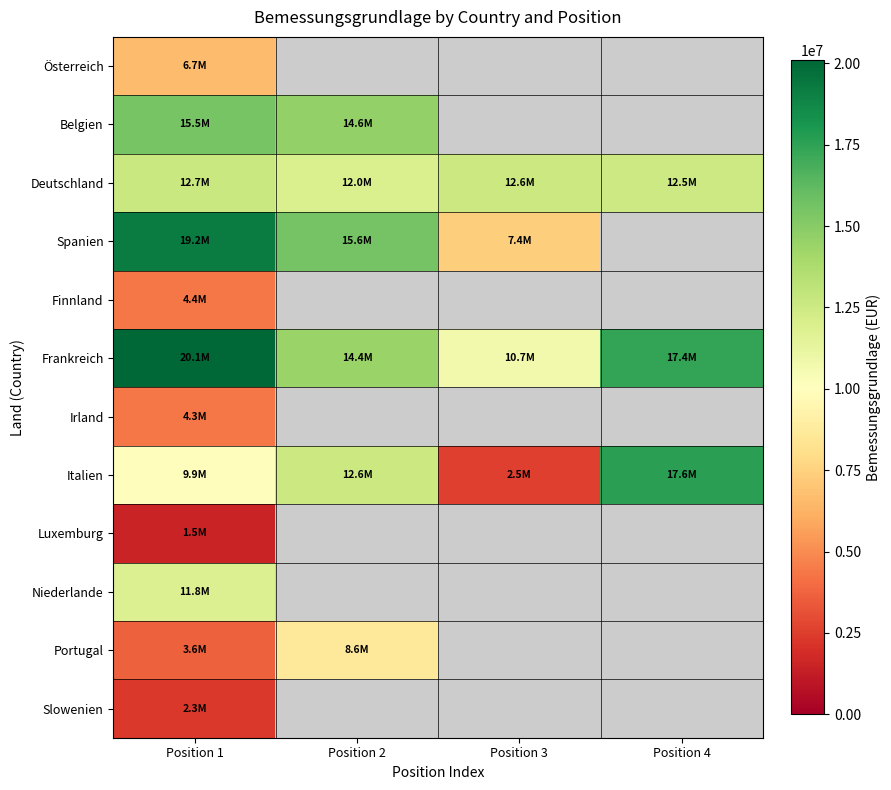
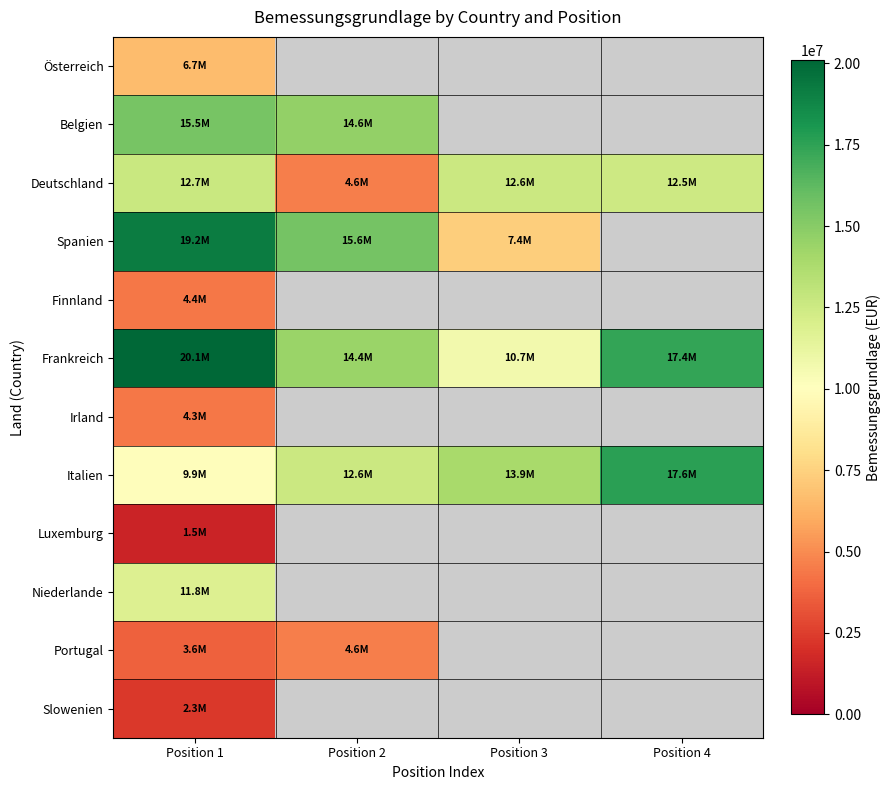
  {
    "Österreich": {
      "Position 1": "6.7M"
    },
    "Belgien": {
      "Position 1": "15.5M",
      "Position 2": "14.6M"
    },
    "Deutschland": {
      "Position 1": "12.7M",
-     "Position 2": "12.0M",
+     "Position 2": "4.6M",
      "Position 3": "12.6M",
      "Position 4": "12.5M"
    },
    "Spanien": {
      "Position 1": "19.2M",
      "Position 2": "15.6M",
      "Position 3": "7.4M"
    },
    "Finnland": {
      "Position 1": "4.4M"
    },
    "Frankreich": {
      "Position 1": "20.1M",
      "Position 2": "14.4M",
      "Position 3": "10.7M",
      "Position 4": "17.4M"
    },
    "Irland": {
      "Position 1": "4.3M"
    },
    "Italien": {
      "Position 1": "9.9M",
      "Position 2": "12.6M",
-     "Position 3": "2.5M",
+     "Position 3": "13.9M",
      "Position 4": "17.6M"
    },
    "Luxemburg": {
      "Position 1": "1.5M"
    },
    "Niederlande": {
      "Position 1": "11.8M"
    },
    "Portugal": {
      "Position 1": "3.6M",
-     "Position 2": "8.6M"
+     "Position 2": "4.6M"
    },
    "Slowenien": {
      "Position 1": "2.3M"
    }
  }
